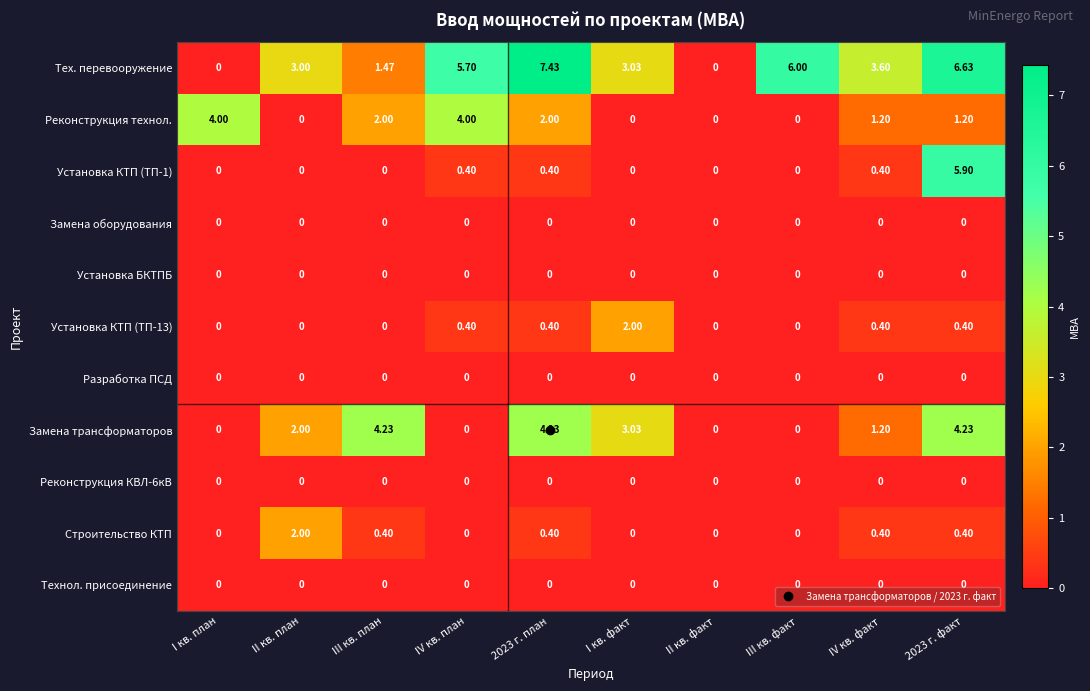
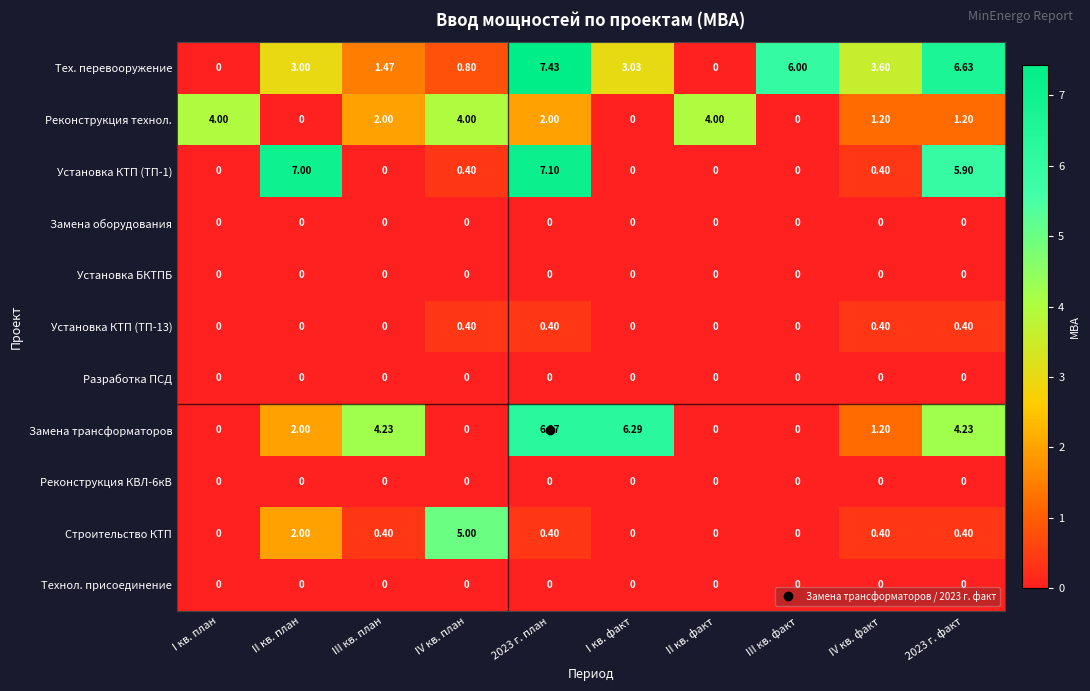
  {
    "Тех. перевооружение": {
      "I кв. план": 0,
      "II кв. план": 3.00,
      "III кв. план": 1.47,
-     "IV кв. план": 5.70,
+     "IV кв. план": 0.80,
      "2023 г. план": 7.43,
      "I кв. факт": 3.03,
      "II кв. факт": 0,
      "III кв. факт": 6.00,
      "IV кв. факт": 3.60,
      "2023 г. факт": 6.63
    },
    "Реконструкция технол.": {
      "I кв. план": 4.00,
      "II кв. план": 0,
      "III кв. план": 2.00,
      "IV кв. план": 4.00,
      "2023 г. план": 2.00,
      "I кв. факт": 0,
-     "II кв. факт": 0,
+     "II кв. факт": 4.00,
      "III кв. факт": 0,
      "IV кв. факт": 1.20,
      "2023 г. факт": 1.20
    },
    "Установка КТП (ТП-1)": {
      "I кв. план": 0,
-     "II кв. план": 0,
+     "II кв. план": 7.00,
      "III кв. план": 0,
      "IV кв. план": 0.40,
-     "2023 г. план": 0.40,
+     "2023 г. план": 7.10,
      "I кв. факт": 0,
      "II кв. факт": 0,
      "III кв. факт": 0,
      "IV кв. факт": 0.40,
      "2023 г. факт": 5.90
    },
    "Замена оборудования": {
      "I кв. план": 0,
      "II кв. план": 0,
      "III кв. план": 0,
      "IV кв. план": 0,
      "2023 г. план": 0,
      "I кв. факт": 0,
      "II кв. факт": 0,
      "III кв. факт": 0,
      "IV кв. факт": 0,
      "2023 г. факт": 0
    },
    "Установка БКТПБ": {
      "I кв. план": 0,
      "II кв. план": 0,
      "III кв. план": 0,
      "IV кв. план": 0,
      "2023 г. план": 0,
      "I кв. факт": 0,
      "II кв. факт": 0,
      "III кв. факт": 0,
      "IV кв. факт": 0,
      "2023 г. факт": 0
    },
    "Установка КТП (ТП-13)": {
      "I кв. план": 0,
      "II кв. план": 0,
      "III кв. план": 0,
      "IV кв. план": 0.40,
      "2023 г. план": 0.40,
-     "I кв. факт": 2.00,
+     "I кв. факт": 0,
      "II кв. факт": 0,
      "III кв. факт": 0,
      "IV кв. факт": 0.40,
      "2023 г. факт": 0.40
    },
    "Разработка ПСД": {
      "I кв. план": 0,
      "II кв. план": 0,
      "III кв. план": 0,
      "IV кв. план": 0,
      "2023 г. план": 0,
      "I кв. факт": 0,
      "II кв. факт": 0,
      "III кв. факт": 0,
      "IV кв. факт": 0,
      "2023 г. факт": 0
    },
    "Замена трансформаторов": {
      "I кв. план": 0,
      "II кв. план": 2.00,
      "III кв. план": 4.23,
      "IV кв. план": 0,
-     "2023 г. план": 4.23,
-     "I кв. факт": 3.03,
+     "2023 г. план": 6.27,
+     "I кв. факт": 6.29,
      "II кв. факт": 0,
      "III кв. факт": 0,
      "IV кв. факт": 1.20,
      "2023 г. факт": 4.23
    },
    "Реконструкция КВЛ-6кВ": {
      "I кв. план": 0,
      "II кв. план": 0,
      "III кв. план": 0,
      "IV кв. план": 0,
      "2023 г. план": 0,
      "I кв. факт": 0,
      "II кв. факт": 0,
      "III кв. факт": 0,
      "IV кв. факт": 0,
      "2023 г. факт": 0
    },
    "Строительство КТП": {
      "I кв. план": 0,
      "II кв. план": 2.00,
      "III кв. план": 0.40,
-     "IV кв. план": 0,
+     "IV кв. план": 5.00,
      "2023 г. план": 0.40,
      "I кв. факт": 0,
      "II кв. факт": 0,
      "III кв. факт": 0,
      "IV кв. факт": 0.40,
      "2023 г. факт": 0.40
    },
    "Технол. присоединение": {
      "I кв. план": 0,
      "II кв. план": 0,
      "III кв. план": 0,
      "IV кв. план": 0,
      "2023 г. план": 0,
      "I кв. факт": 0,
      "II кв. факт": 0
    }
  }
